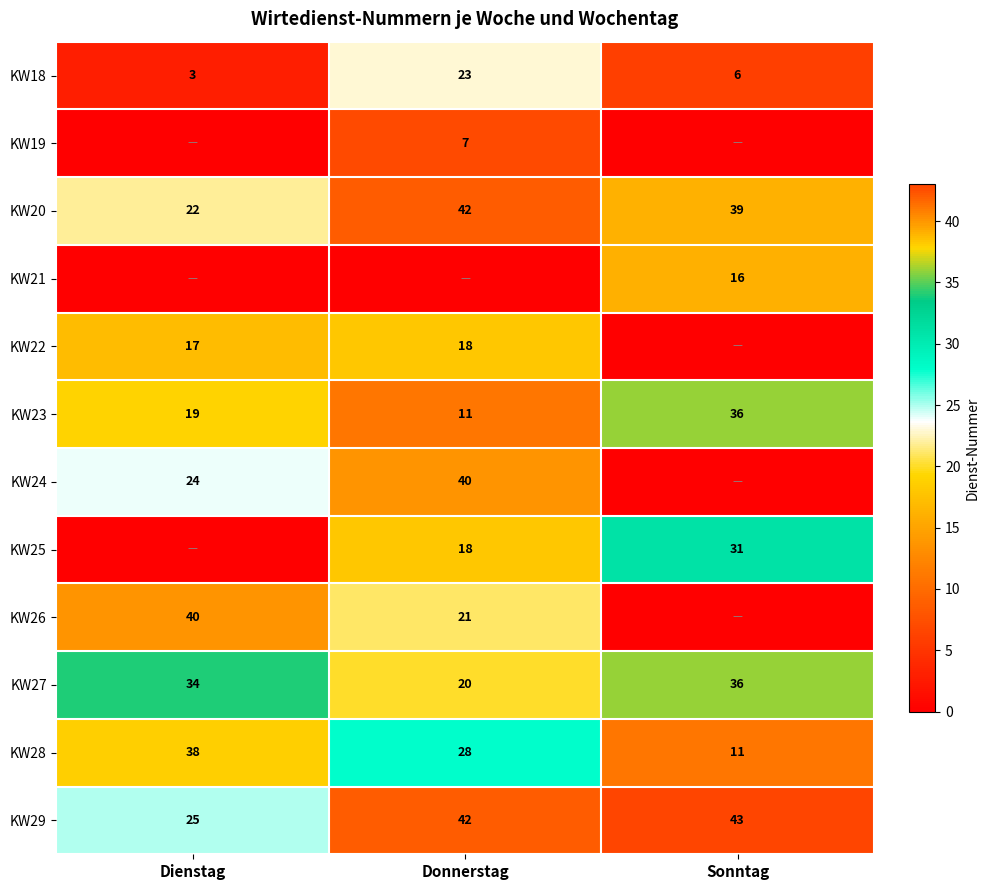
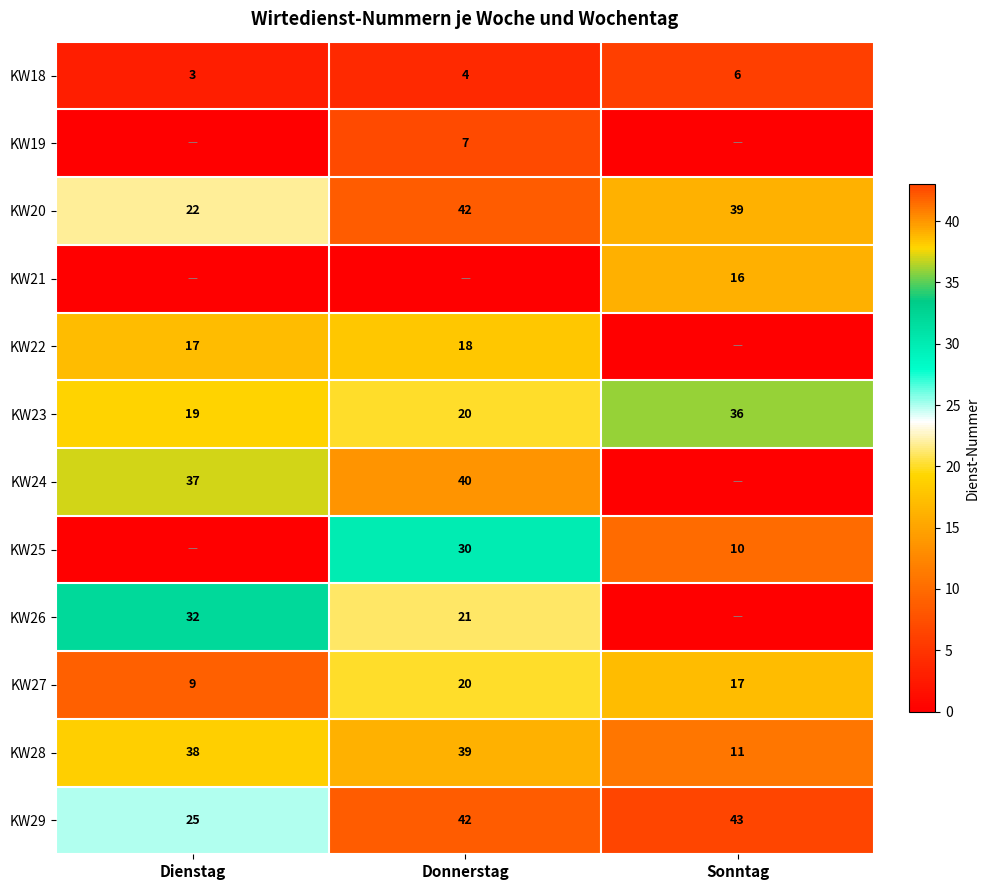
  {
    "KW18": {
      "Dienstag": 3,
-     "Donnerstag": 23,
+     "Donnerstag": 4,
      "Sonntag": 6
    },
    "KW19": {
      "Donnerstag": 7
    },
    "KW20": {
      "Dienstag": 22,
      "Donnerstag": 42,
      "Sonntag": 39
    },
    "KW21": {
      "Sonntag": 16
    },
    "KW22": {
      "Dienstag": 17,
      "Donnerstag": 18
    },
    "KW23": {
      "Dienstag": 19,
-     "Donnerstag": 11,
+     "Donnerstag": 20,
      "Sonntag": 36
    },
    "KW24": {
-     "Dienstag": 24,
+     "Dienstag": 37,
      "Donnerstag": 40
    },
    "KW25": {
-     "Donnerstag": 18,
-     "Sonntag": 31
+     "Donnerstag": 30,
+     "Sonntag": 10
    },
    "KW26": {
-     "Dienstag": 40,
+     "Dienstag": 32,
      "Donnerstag": 21
    },
    "KW27": {
-     "Dienstag": 34,
+     "Dienstag": 9,
      "Donnerstag": 20,
-     "Sonntag": 36
+     "Sonntag": 17
    },
    "KW28": {
      "Dienstag": 38,
-     "Donnerstag": 28,
+     "Donnerstag": 39,
      "Sonntag": 11
    },
    "KW29": {
      "Dienstag": 25,
      "Donnerstag": 42,
      "Sonntag": 43
    }
  }
